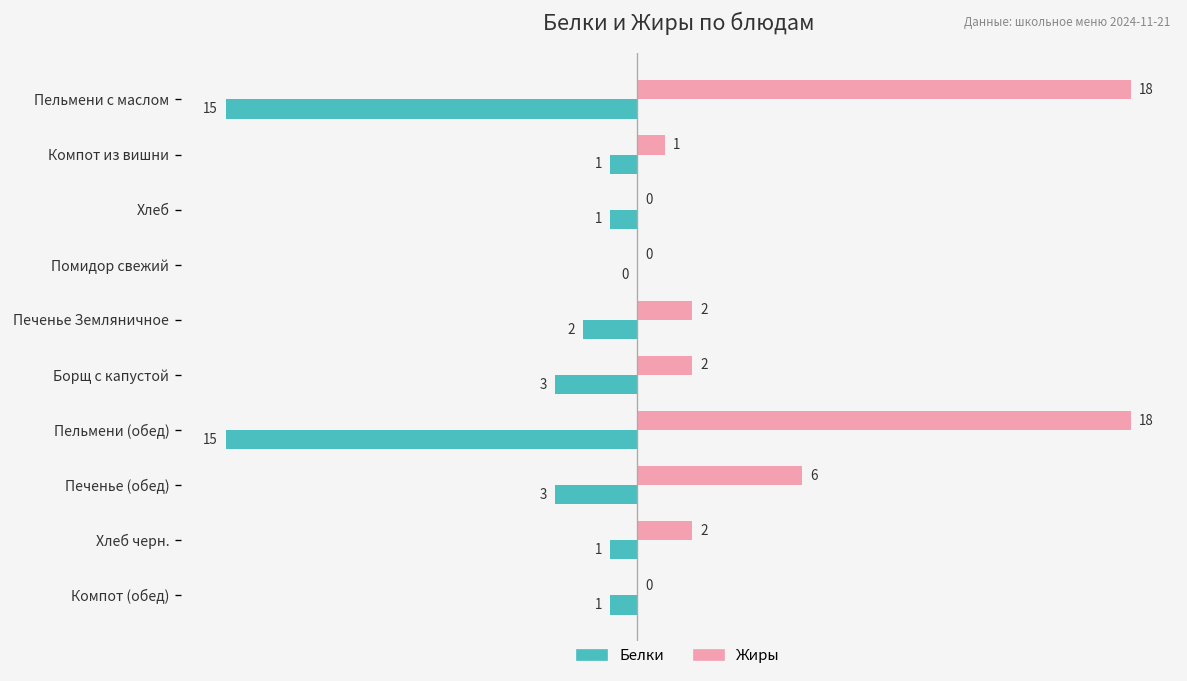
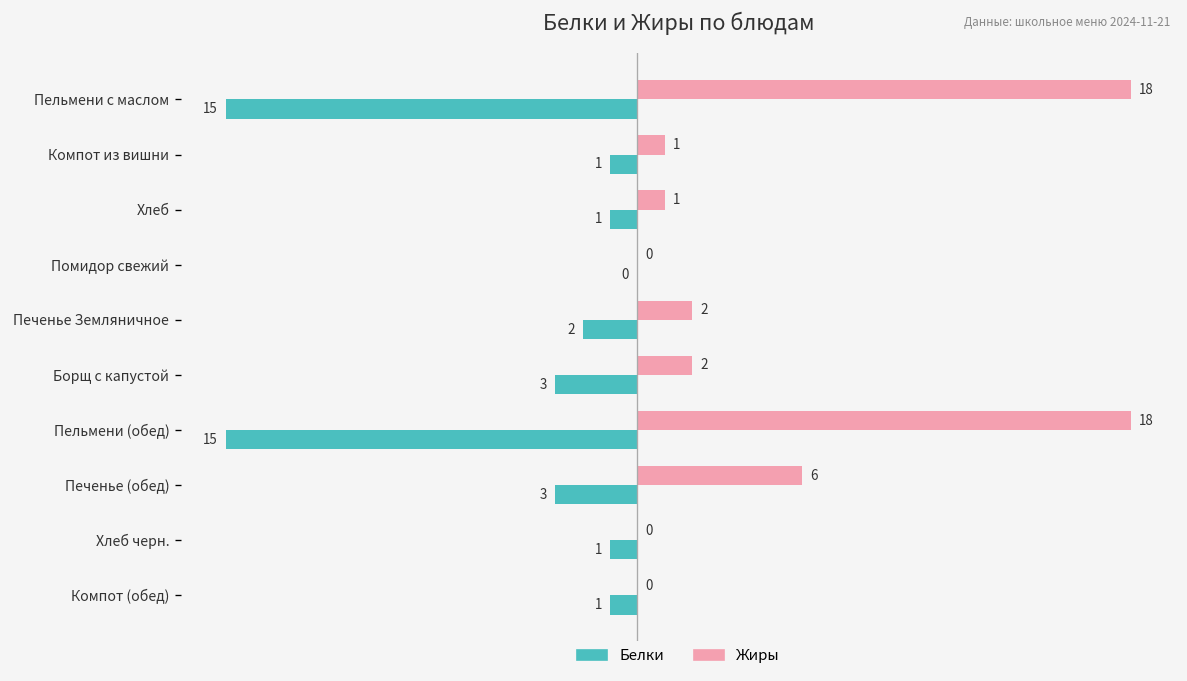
  {
    "Белки": {
      "Помидор свежий": 0
    },
    "Жиры": {
      "Пельмени с маслом": 18,
      "Компот из вишни": 1,
-     "Хлеб": 0,
+     "Хлеб": 1,
      "Помидор свежий": 0,
      "Печенье Земляничное": 2,
      "Борщ с капустой": 2,
      "Пельмени (обед)": 18,
      "Печенье (обед)": 6,
-     "Хлеб черн.": 2,
+     "Хлеб черн.": 0,
      "Компот (обед)": 0
    }
  }
